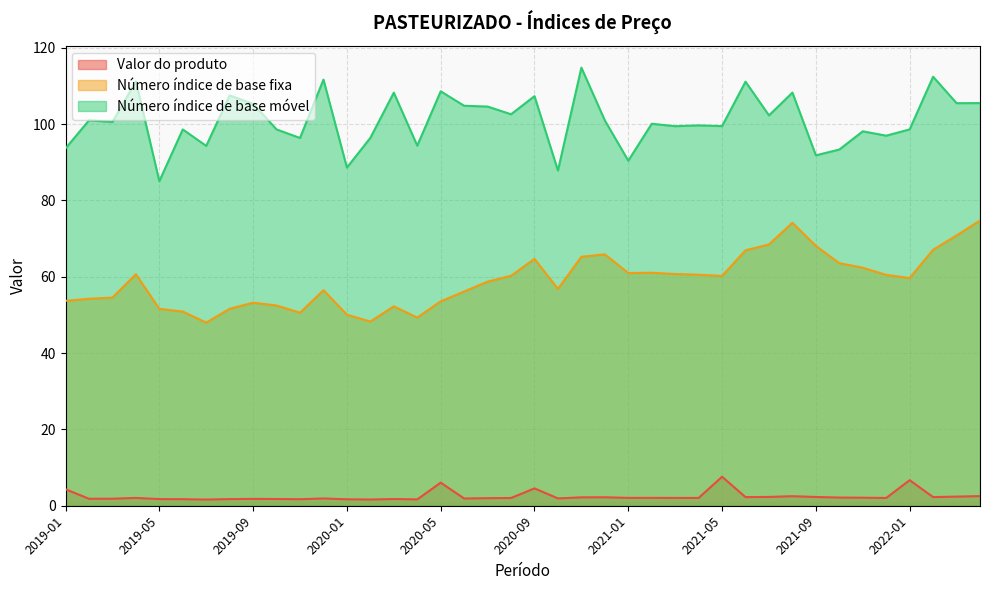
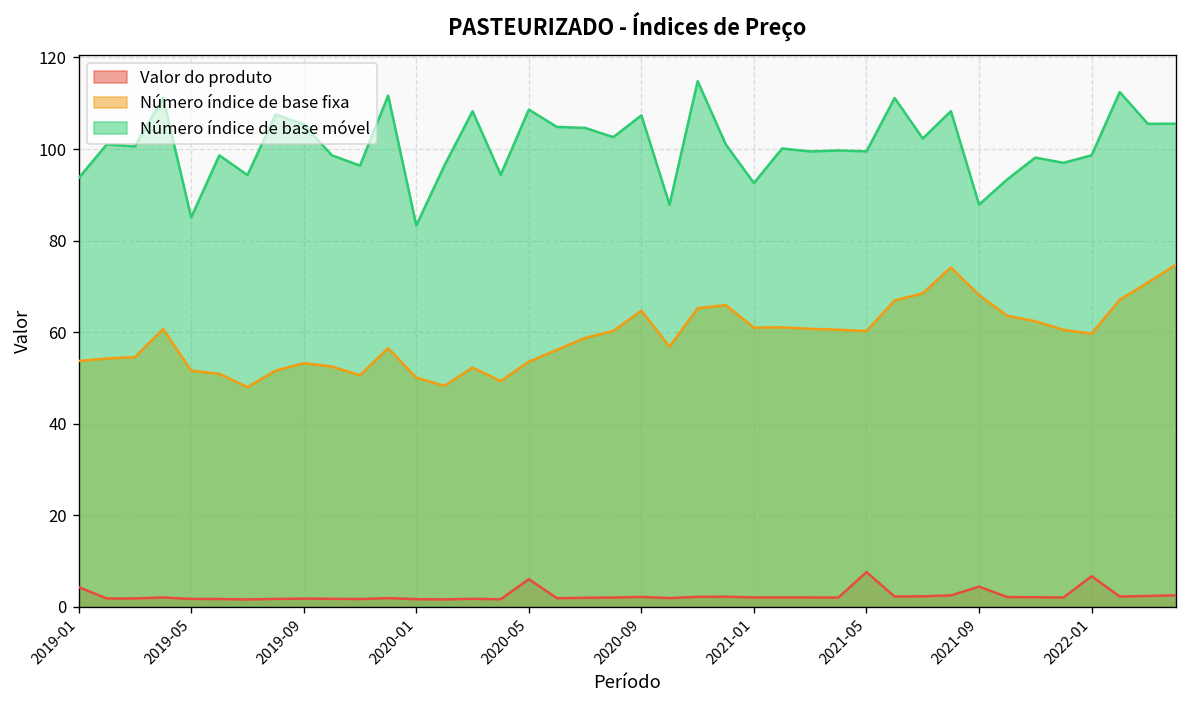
  {
    "Valor do produto": {
      "2019-01": 4,
      "2019-05": 2,
      "2019-09": 2,
      "2020-01": 2,
      "2020-05": 6,
-     "2020-09": 5,
+     "2020-09": 2,
      "2021-01": 2,
      "2021-05": 8,
-     "2021-09": 2,
+     "2021-09": 4,
      "2022-01": 7
    },
    "Número índice de base fixa": {
      "2019-01": 54,
      "2019-05": 52,
      "2019-09": 53,
      "2020-01": 50,
      "2020-05": 54,
      "2020-09": 65,
      "2021-01": 61,
      "2021-05": 60,
      "2021-09": 68,
      "2022-01": 60
    },
    "Número índice de base móvel": {
      "2019-01": 94,
      "2019-05": 85,
-     "2020-01": 89,
+     "2020-01": 83,
      "2020-05": 109,
      "2020-09": 107,
-     "2021-01": 90,
+     "2021-01": 93,
      "2021-05": 99,
-     "2021-09": 92,
+     "2021-09": 88,
      "2022-01": 99
    }
  }
